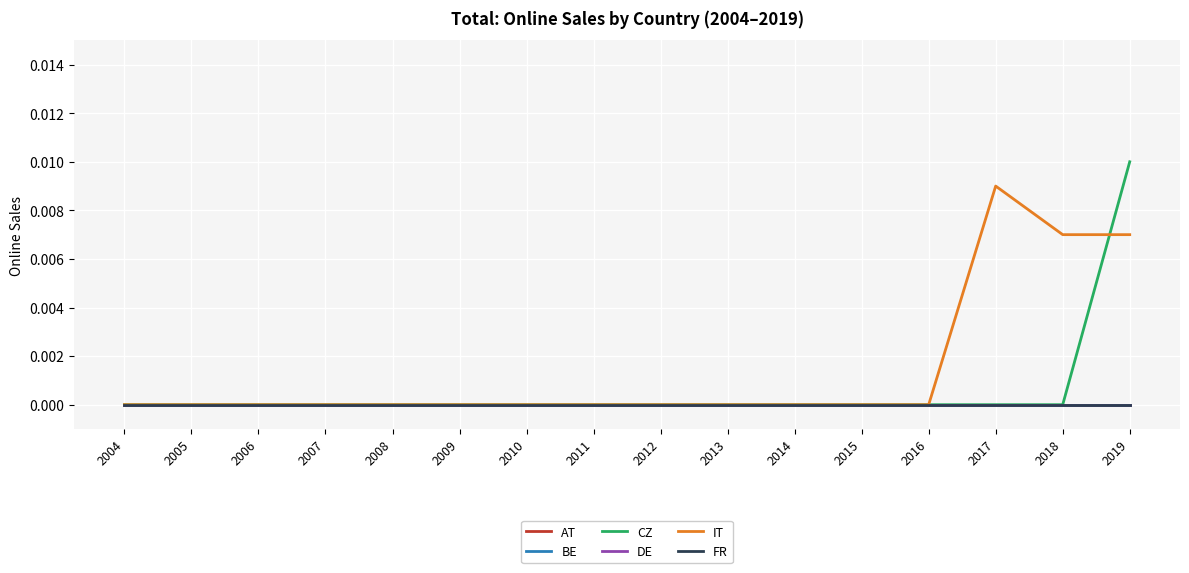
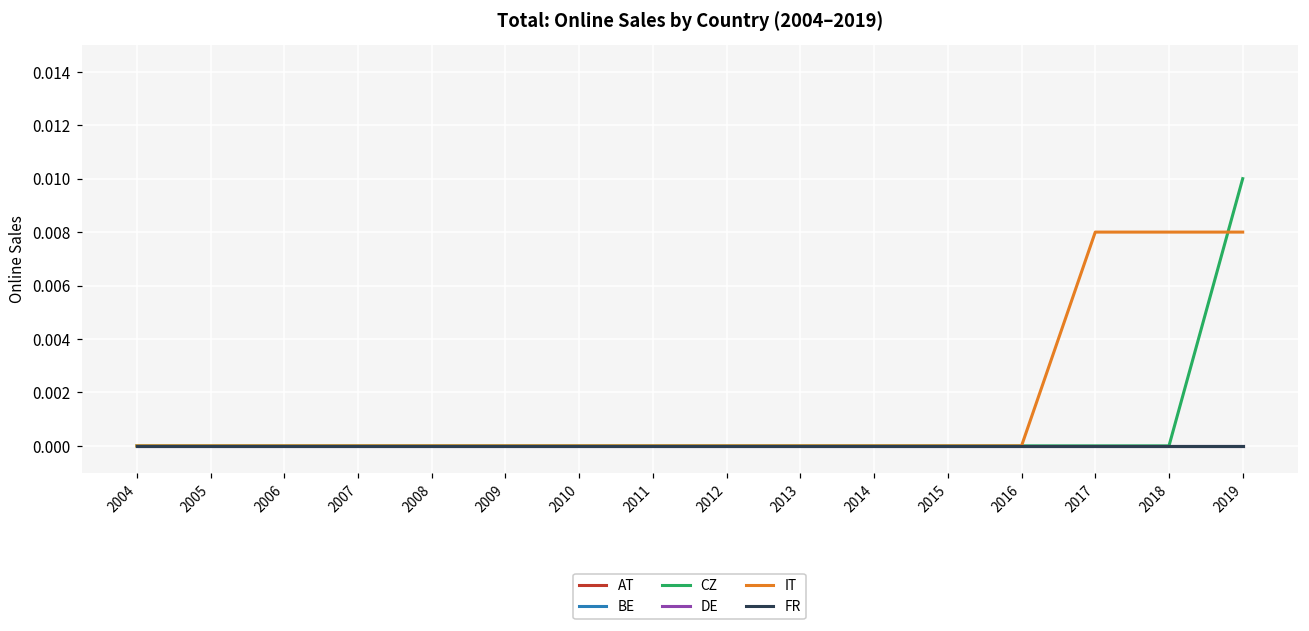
  {
    "FR": {
      "2019": 0.000
    },
    "CZ": {
      "2019": 0.010
    },
    "IT": {
-     "2017": 0.009,
-     "2018": 0.007,
-     "2019": 0.007
+     "2017": 0.008,
+     "2018": 0.008,
+     "2019": 0.008
    }
  }
